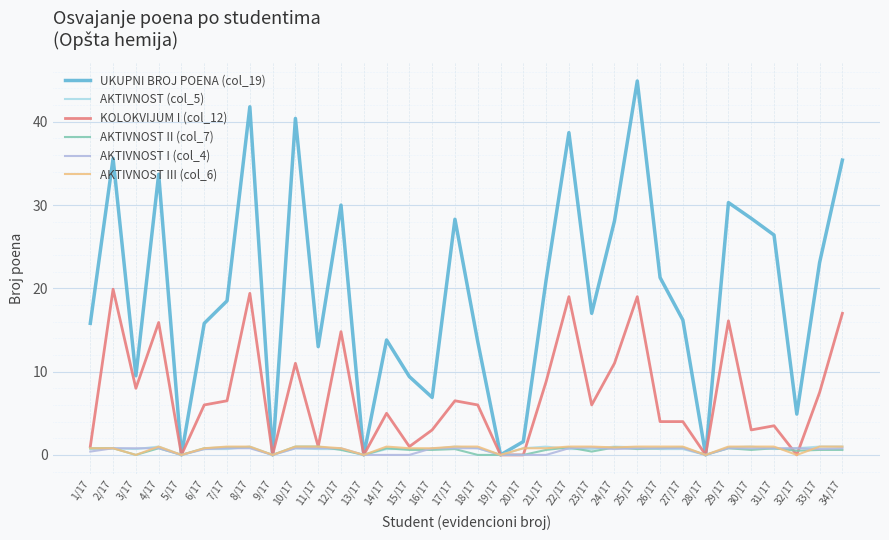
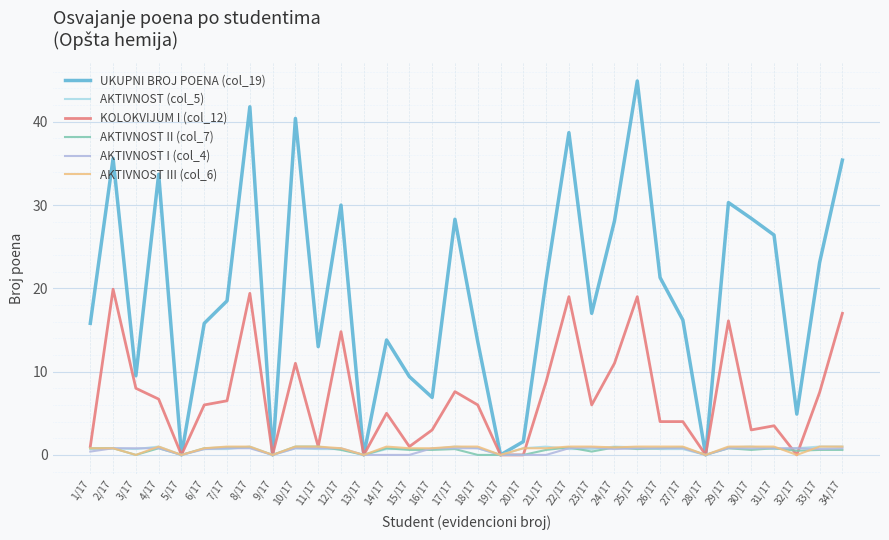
  {
    "KOLOKVIJUM I (col_12)": {
      "2/17": 20,
      "3/17": 8,
-     "4/17": 16,
+     "4/17": 7,
      "6/17": 6,
      "7/17": 7,
      "8/17": 19,
      "10/17": 11,
      "12/17": 15,
      "14/17": 5,
      "16/17": 3,
-     "17/17": 7,
+     "17/17": 8,
      "18/17": 6,
      "21/17": 9,
      "22/17": 19,
      "23/17": 6,
      "24/17": 11,
      "25/17": 19,
      "26/17": 4,
      "27/17": 4,
      "29/17": 16,
      "30/17": 3,
      "31/17": 4,
      "33/17": 8,
      "34/17": 17
    }
  }
